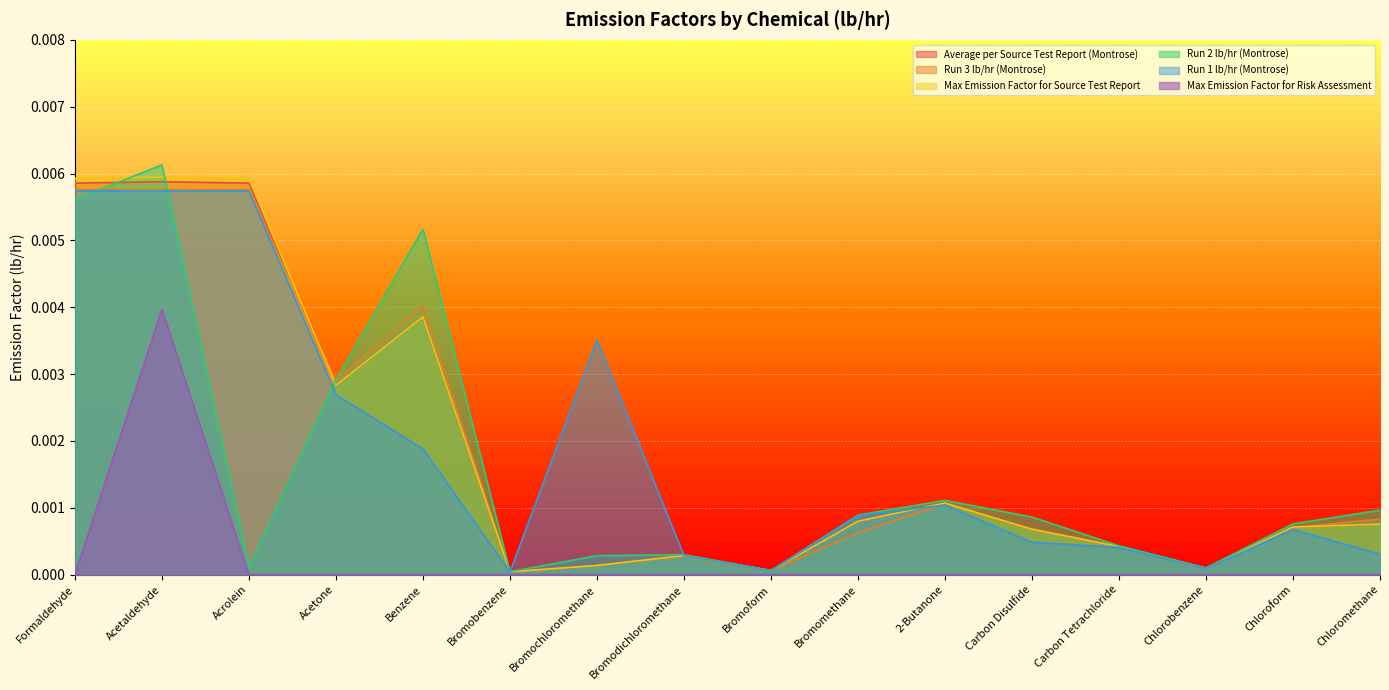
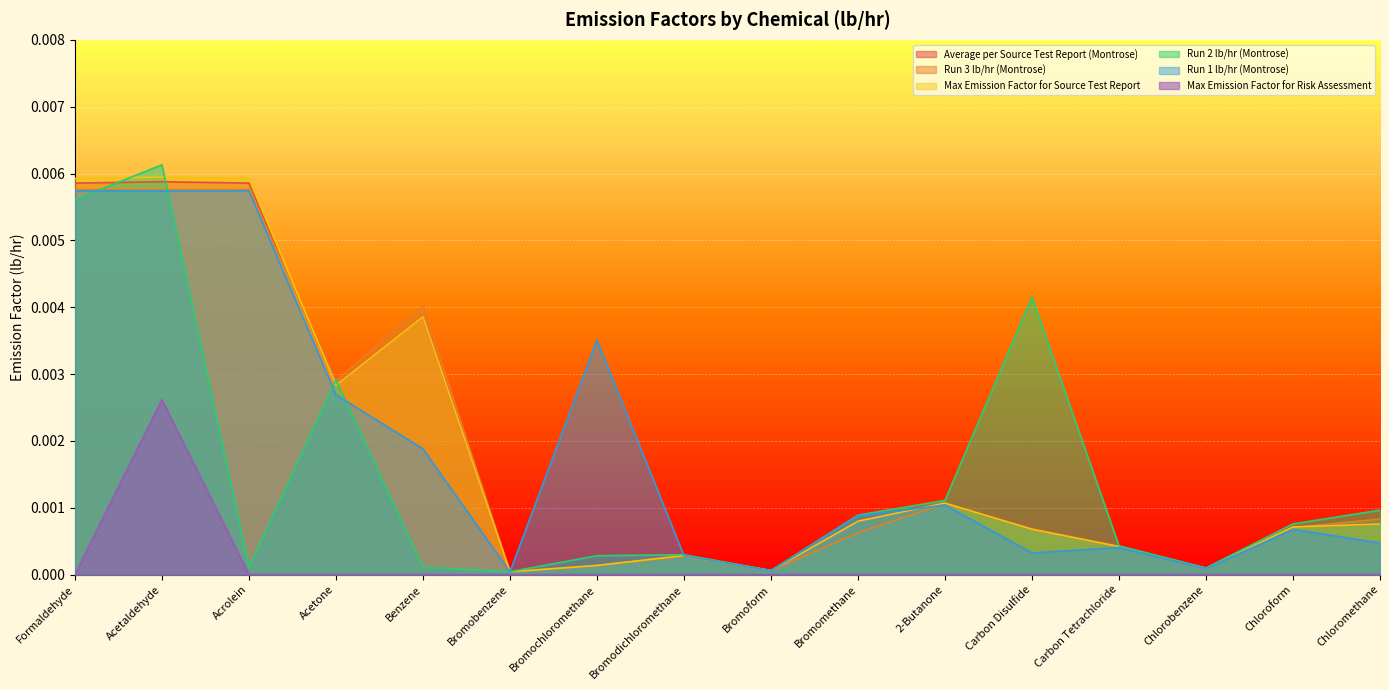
  {
    "Run 2 lb/hr (Montrose)": {
      "Formaldehyde": 0.0056,
      "Acetaldehyde": 0.0061,
      "Acrolein": 0.0001,
-     "Benzene": 0.0052,
+     "Benzene": 0.0001,
      "Bromochloromethane": 0.0003,
      "2-Butanone": 0.0011,
-     "Carbon Disulfide": 0.0009,
+     "Carbon Disulfide": 0.0042,
      "Chloroform": 0.0008,
      "Chloromethane": 0.0010
    },
    "Run 1 lb/hr (Montrose)": {
      "Acetone": 0.0027,
      "Benzene": 0.0019,
      "Bromochloromethane": 0.0035,
-     "Carbon Disulfide": 0.0005,
-     "Chloromethane": 0.0003
+     "Carbon Disulfide": 0.0003,
+     "Chloromethane": 0.0005
    },
    "Max Emission Factor for Risk Assessment": {
      "Formaldehyde": 0.0000,
-     "Acetaldehyde": 0.0040,
+     "Acetaldehyde": 0.0026,
      "Acrolein": 0.0000,
      "Acetone": 0.0000,
      "Benzene": 0.0000,
      "Bromobenzene": 0.0000,
      "Bromochloromethane": 0.0000,
      "Bromodichloromethane": 0.0000,
      "Bromoform": 0.0000,
      "Bromomethane": 0.0000,
      "2-Butanone": 0.0000,
      "Carbon Disulfide": 0.0000,
      "Carbon Tetrachloride": 0.0000,
      "Chlorobenzene": 0.0000,
      "Chloroform": 0.0000,
      "Chloromethane": 0.0000
    }
  }
